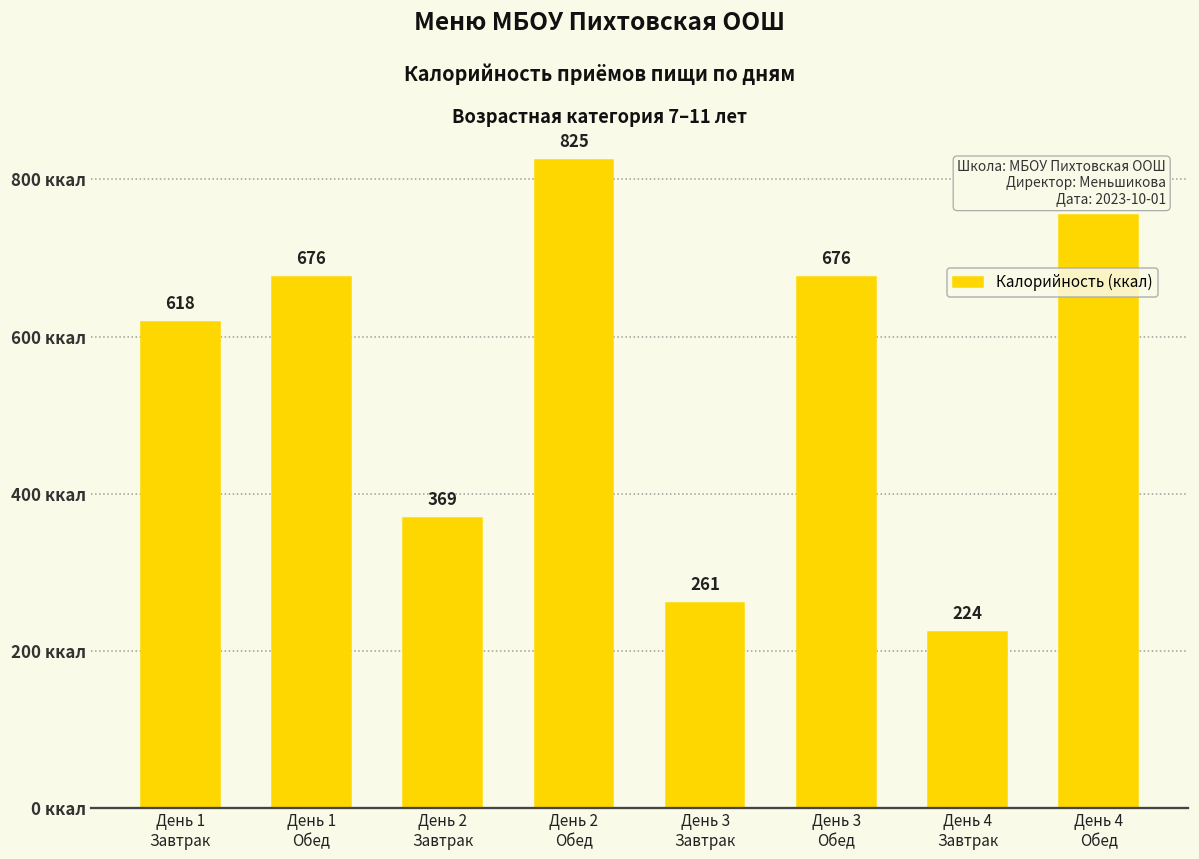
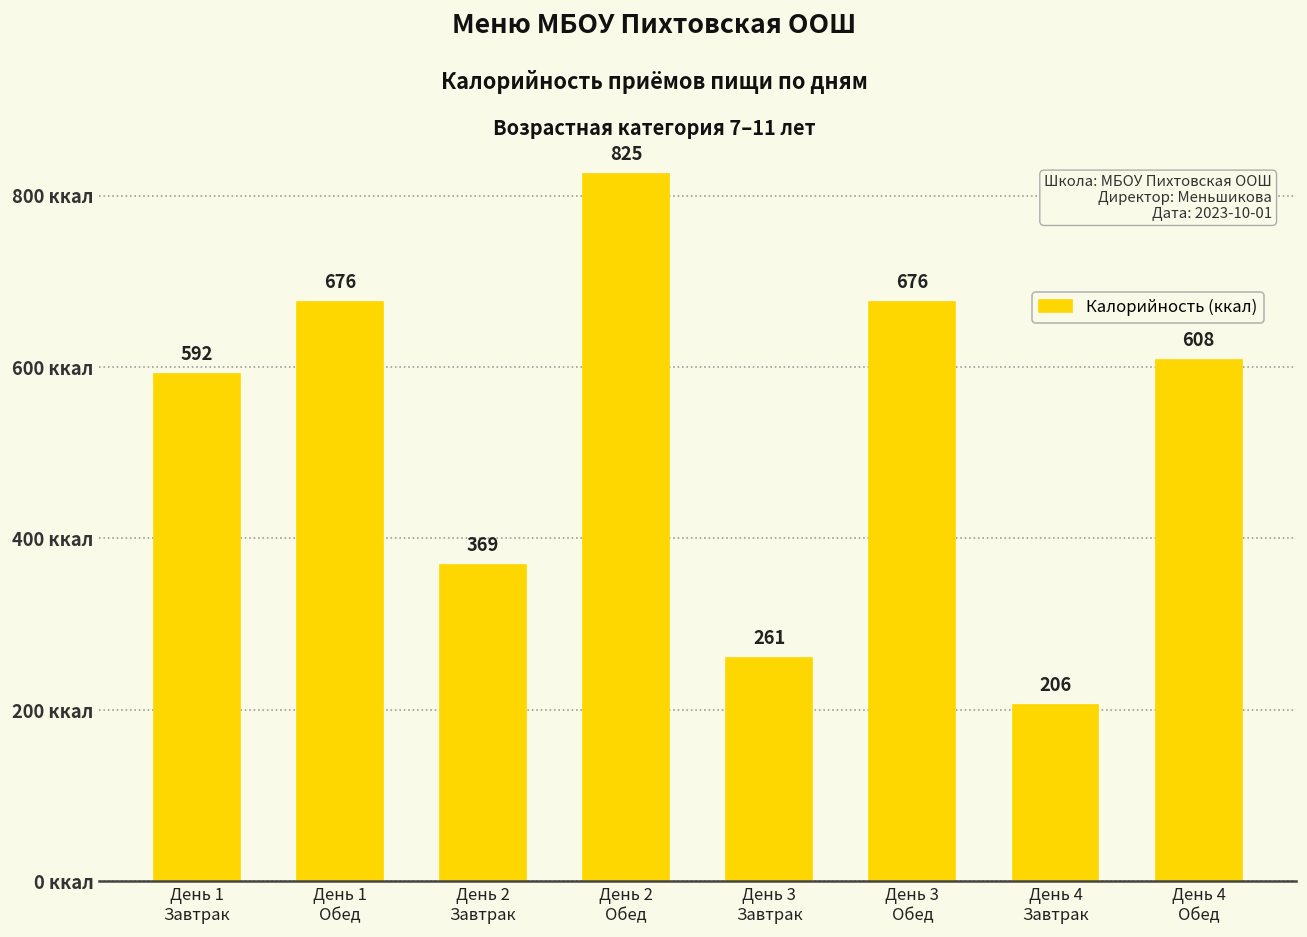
  {
-   "День 1 Завтрак": "618",
+   "День 1 Завтрак": "592",
    "День 1 Обед": "676",
    "День 2 Завтрак": "369",
    "День 2 Обед": "825",
    "День 3 Завтрак": "261",
    "День 3 Обед": "676",
-   "День 4 Завтрак": "224",
-   "День 4 Обед": "750 ккал"
+   "День 4 Завтрак": "206",
+   "День 4 Обед": "610 ккал"
  }
